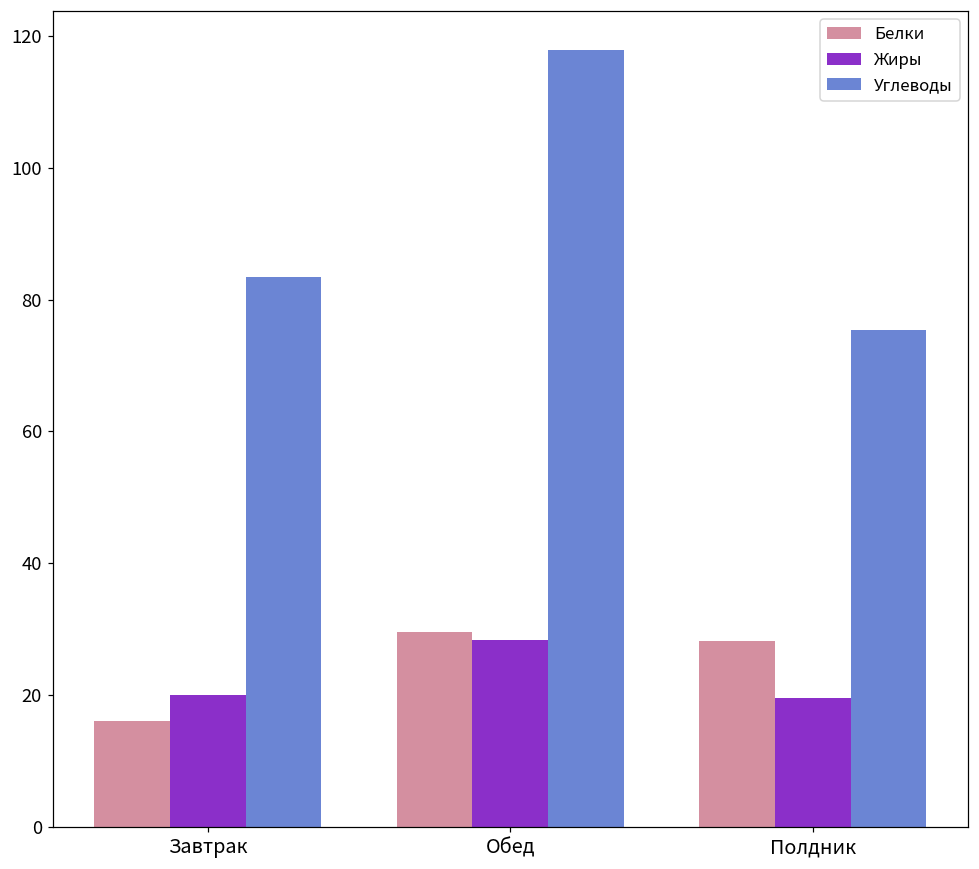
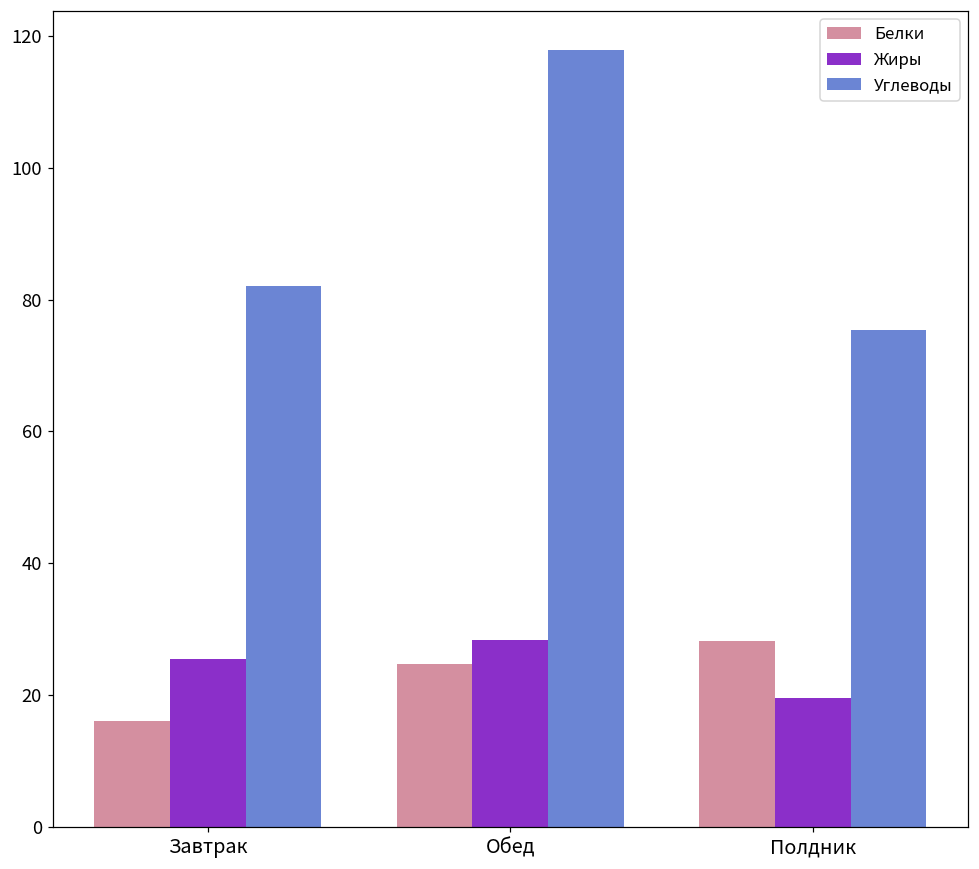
  {
    "Белки": {
      "Завтрак": 16,
-     "Обед": 30,
+     "Обед": 25,
      "Полдник": 28
    },
    "Жиры": {
-     "Завтрак": 20,
+     "Завтрак": 26,
      "Обед": 28,
      "Полдник": 20
    },
    "Углеводы": {
-     "Завтрак": 83,
+     "Завтрак": 82,
      "Обед": 118,
      "Полдник": 75
    }
  }
